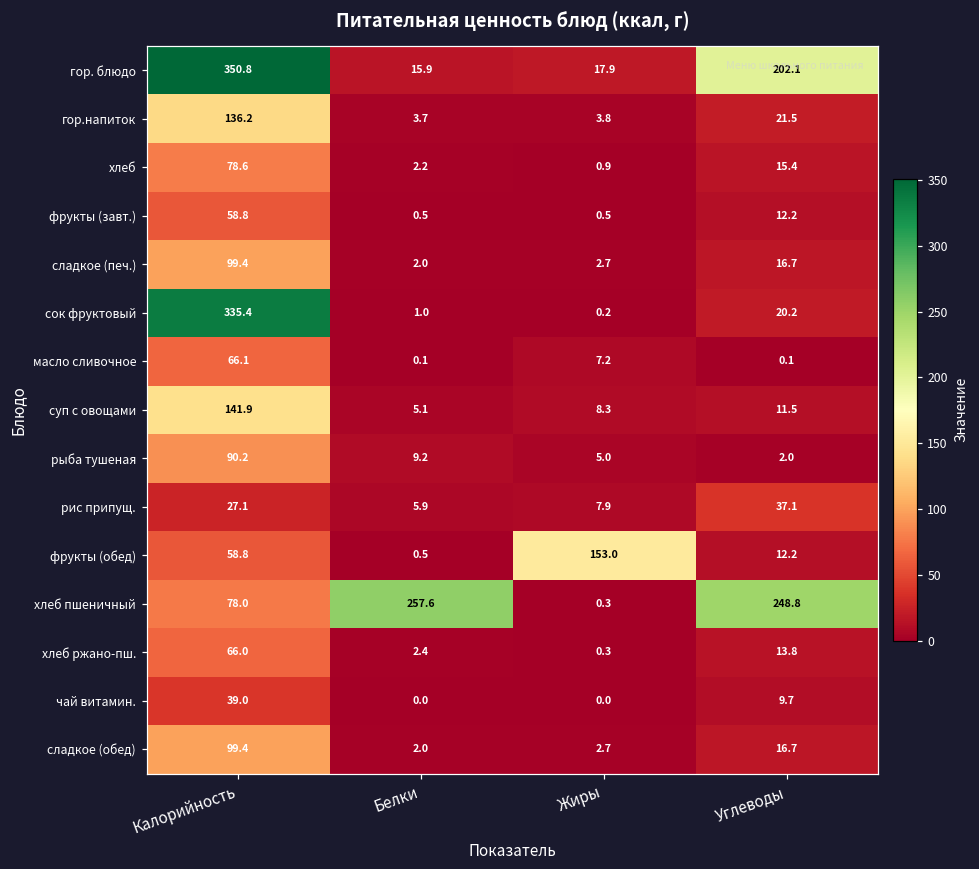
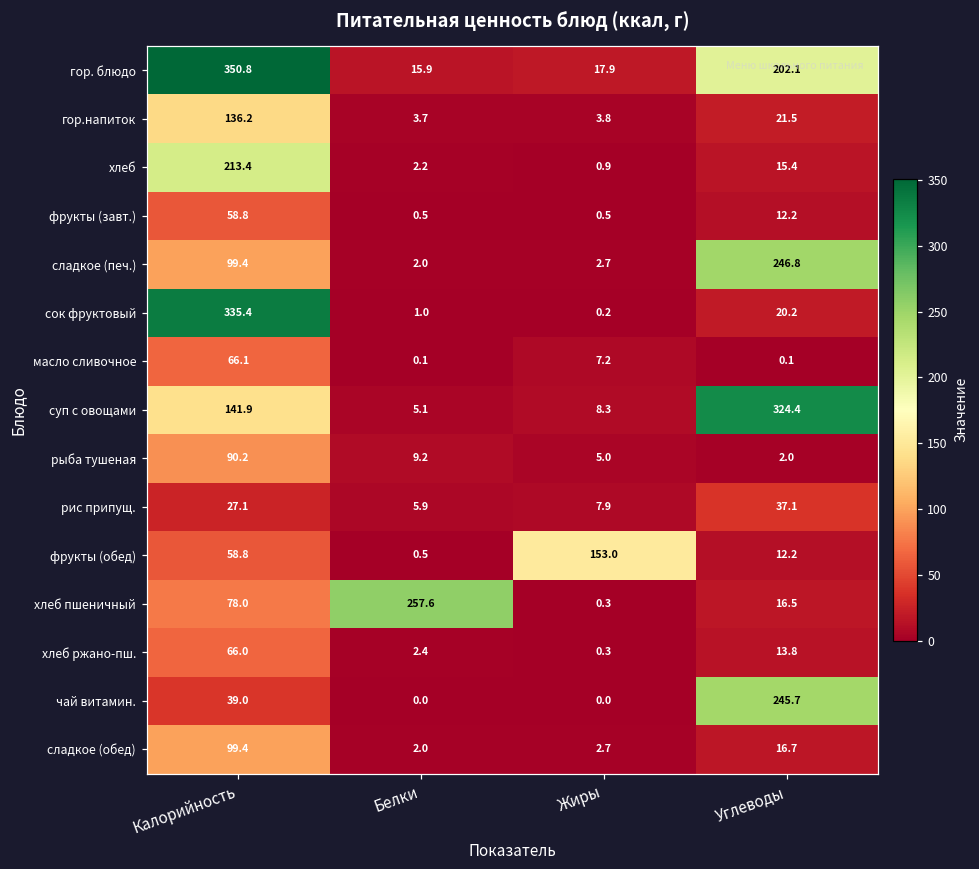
  {
    "гор. блюдо": {
      "Калорийность": 350.8,
      "Белки": 15.9,
      "Жиры": 17.9
    },
    "гор.напиток": {
      "Калорийность": 136.2,
      "Белки": 3.7,
      "Жиры": 3.8,
      "Углеводы": 21.5
    },
    "хлеб": {
-     "Калорийность": 78.6,
+     "Калорийность": 213.4,
      "Белки": 2.2,
      "Жиры": 0.9,
      "Углеводы": 15.4
    },
    "фрукты (завт.)": {
      "Калорийность": 58.8,
      "Белки": 0.5,
      "Жиры": 0.5,
      "Углеводы": 12.2
    },
    "сладкое (печ.)": {
      "Калорийность": 99.4,
      "Белки": 2.0,
      "Жиры": 2.7,
-     "Углеводы": 16.7
+     "Углеводы": 246.8
    },
    "сок фруктовый": {
      "Калорийность": 335.4,
      "Белки": 1.0,
      "Жиры": 0.2,
      "Углеводы": 20.2
    },
    "масло сливочное": {
      "Калорийность": 66.1,
      "Белки": 0.1,
      "Жиры": 7.2,
      "Углеводы": 0.1
    },
    "суп с овощами": {
      "Калорийность": 141.9,
      "Белки": 5.1,
      "Жиры": 8.3,
-     "Углеводы": 11.5
+     "Углеводы": 324.4
    },
    "рыба тушеная": {
      "Калорийность": 90.2,
      "Белки": 9.2,
      "Жиры": 5.0,
      "Углеводы": 2.0
    },
    "рис припущ.": {
      "Калорийность": 27.1,
      "Белки": 5.9,
      "Жиры": 7.9,
      "Углеводы": 37.1
    },
    "фрукты (обед)": {
      "Калорийность": 58.8,
      "Белки": 0.5,
      "Жиры": 153.0,
      "Углеводы": 12.2
    },
    "хлеб пшеничный": {
      "Калорийность": 78.0,
      "Белки": 257.6,
      "Жиры": 0.3,
-     "Углеводы": 248.8
+     "Углеводы": 16.5
    },
    "хлеб ржано-пш.": {
      "Калорийность": 66.0,
      "Белки": 2.4,
      "Жиры": 0.3,
      "Углеводы": 13.8
    },
    "чай витамин.": {
      "Калорийность": 39.0,
      "Белки": 0.0,
      "Жиры": 0.0,
-     "Углеводы": 9.7
+     "Углеводы": 245.7
    },
    "сладкое (обед)": {
      "Калорийность": 99.4,
      "Белки": 2.0,
      "Жиры": 2.7,
      "Углеводы": 16.7
    }
  }
